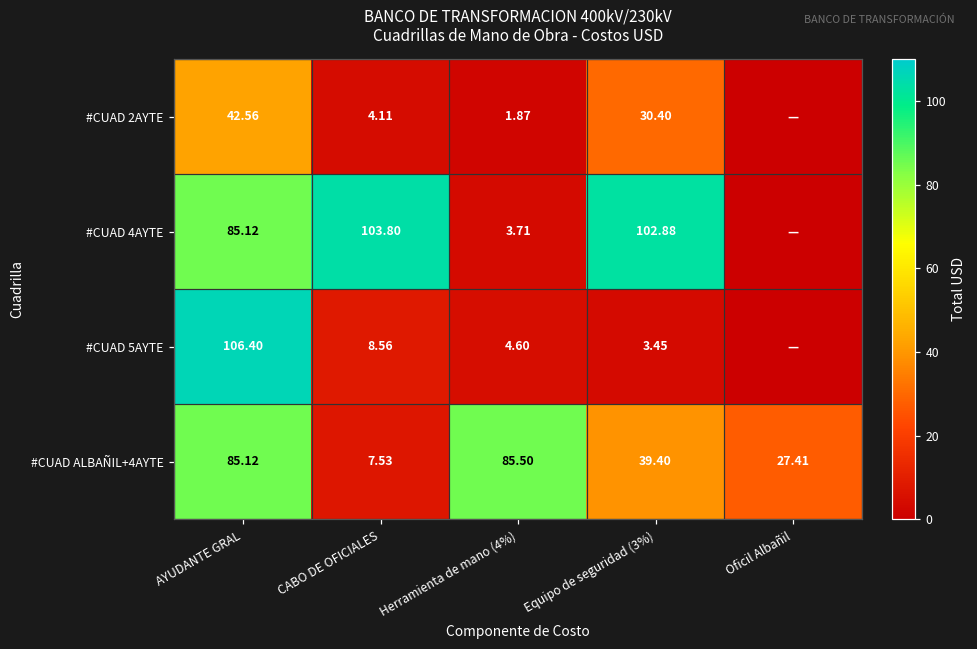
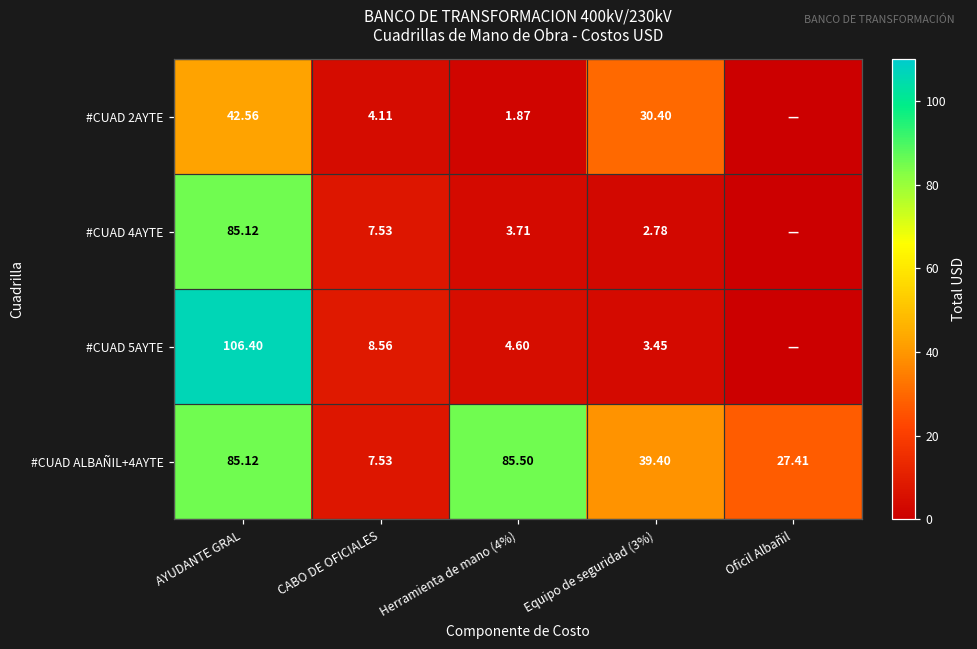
  {
    "#CUAD 2AYTE": {
      "AYUDANTE GRAL": 42.56,
      "CABO DE OFICIALES": 4.11,
      "Herramienta de mano (4%)": 1.87,
      "Equipo de seguridad (3%)": 30.40
    },
    "#CUAD 4AYTE": {
      "AYUDANTE GRAL": 85.12,
-     "CABO DE OFICIALES": 103.80,
+     "CABO DE OFICIALES": 7.53,
      "Herramienta de mano (4%)": 3.71,
-     "Equipo de seguridad (3%)": 102.88
+     "Equipo de seguridad (3%)": 2.78
    },
    "#CUAD 5AYTE": {
      "AYUDANTE GRAL": 106.40,
      "CABO DE OFICIALES": 8.56,
      "Herramienta de mano (4%)": 4.60,
      "Equipo de seguridad (3%)": 3.45
    },
    "#CUAD ALBAÑIL+4AYTE": {
      "AYUDANTE GRAL": 85.12,
      "CABO DE OFICIALES": 7.53,
      "Herramienta de mano (4%)": 85.50,
      "Equipo de seguridad (3%)": 39.40,
      "Oficil Albañil": 27.41
    }
  }
